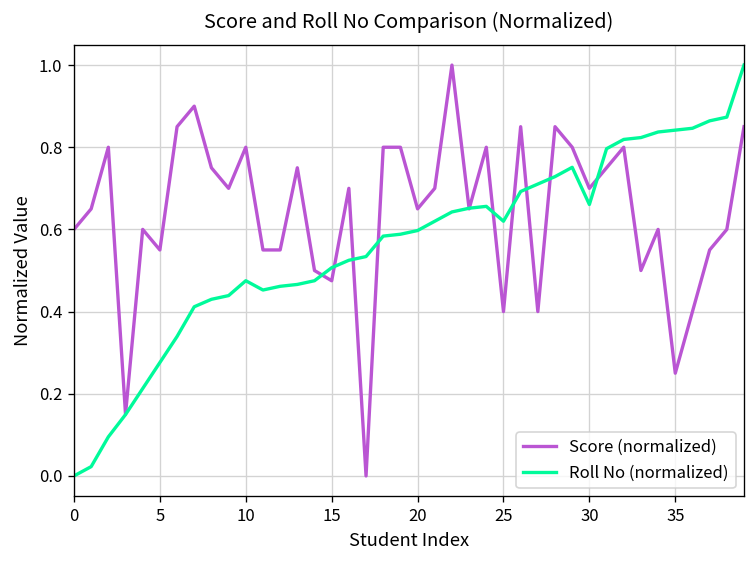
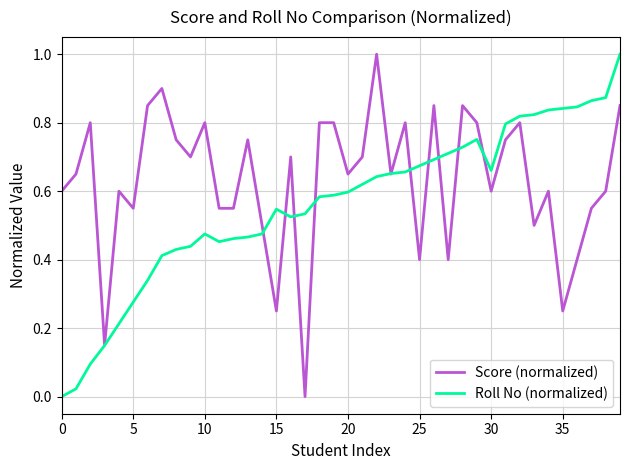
  {
    "Score (normalized)": {
      "0": 0.60,
      "5": 0.55,
      "10": 0.80,
-     "15": 0.48,
+     "15": 0.25,
      "20": 0.65,
      "25": 0.40,
-     "30": 0.70,
+     "30": 0.60,
      "35": 0.25
    },
    "Roll No (normalized)": {
      "0": 0.00,
      "5": 0.28,
      "10": 0.48,
-     "15": 0.51,
+     "15": 0.55,
      "20": 0.60,
-     "25": 0.62,
+     "25": 0.67,
      "30": 0.66,
      "35": 0.84
    }
  }
